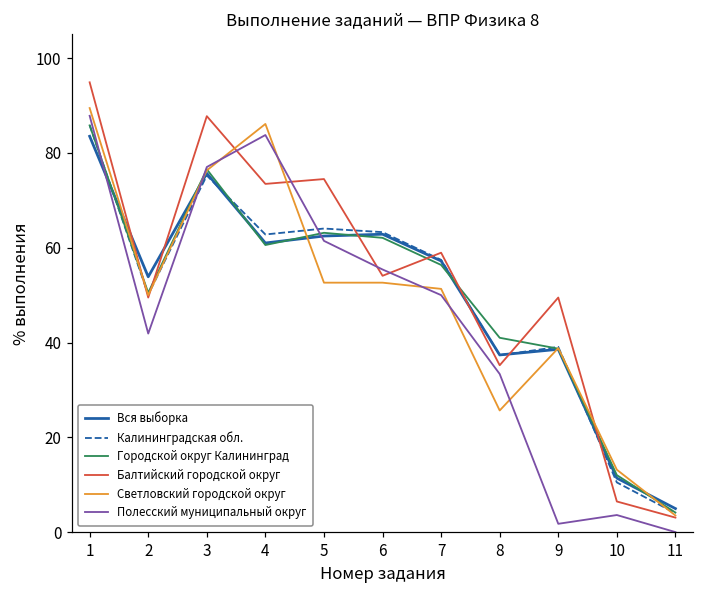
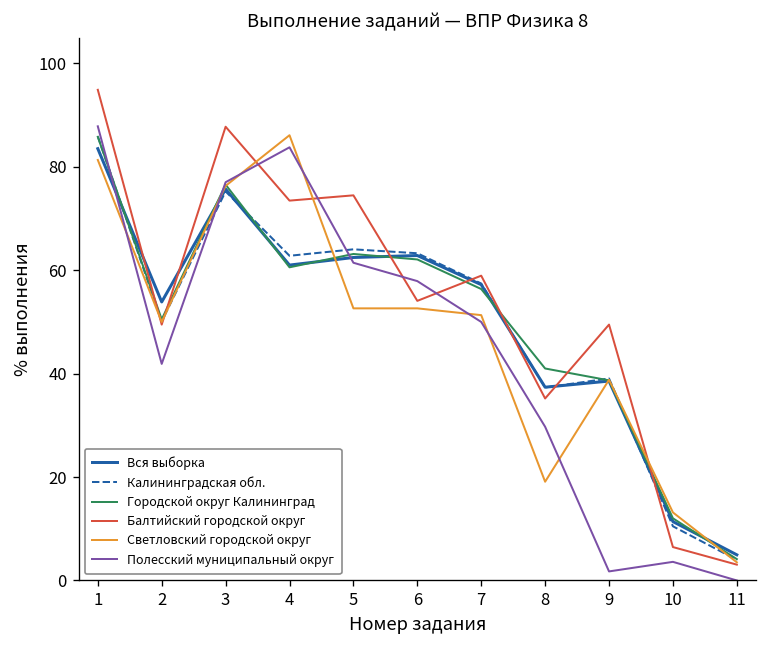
  {
    "Городской округ Калининград": {
      "5": 63,
      "6": 62,
      "7": 56,
      "8": 41,
      "10": 12
    },
    "Балтийский городской округ": {
      "1": 95,
      "3": 88,
      "4": 73,
      "5": 74,
      "6": 54,
      "7": 59,
      "8": 35,
      "9": 49,
      "10": 6
    },
    "Светловский городской округ": {
-     "1": 89,
+     "1": 81,
      "4": 86,
      "5": 53,
      "6": 53,
      "7": 51,
-     "8": 26,
+     "8": 19,
      "10": 13
    },
    "Полесский муниципальный округ": {
      "1": 88,
      "2": 42,
      "4": 84,
      "5": 61,
-     "6": 55,
+     "6": 58,
      "7": 50,
-     "8": 33,
+     "8": 30,
      "9": 2,
      "10": 4,
      "11": 0
    }
  }
